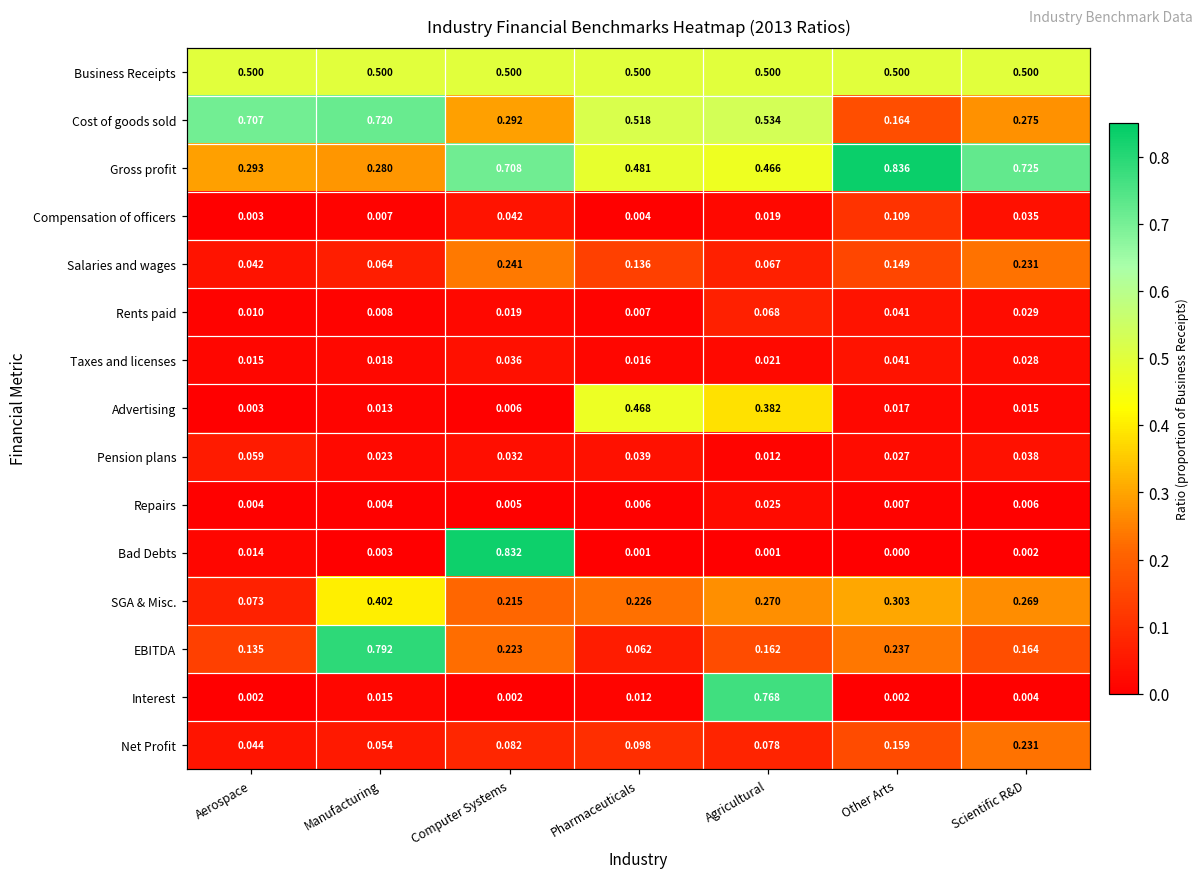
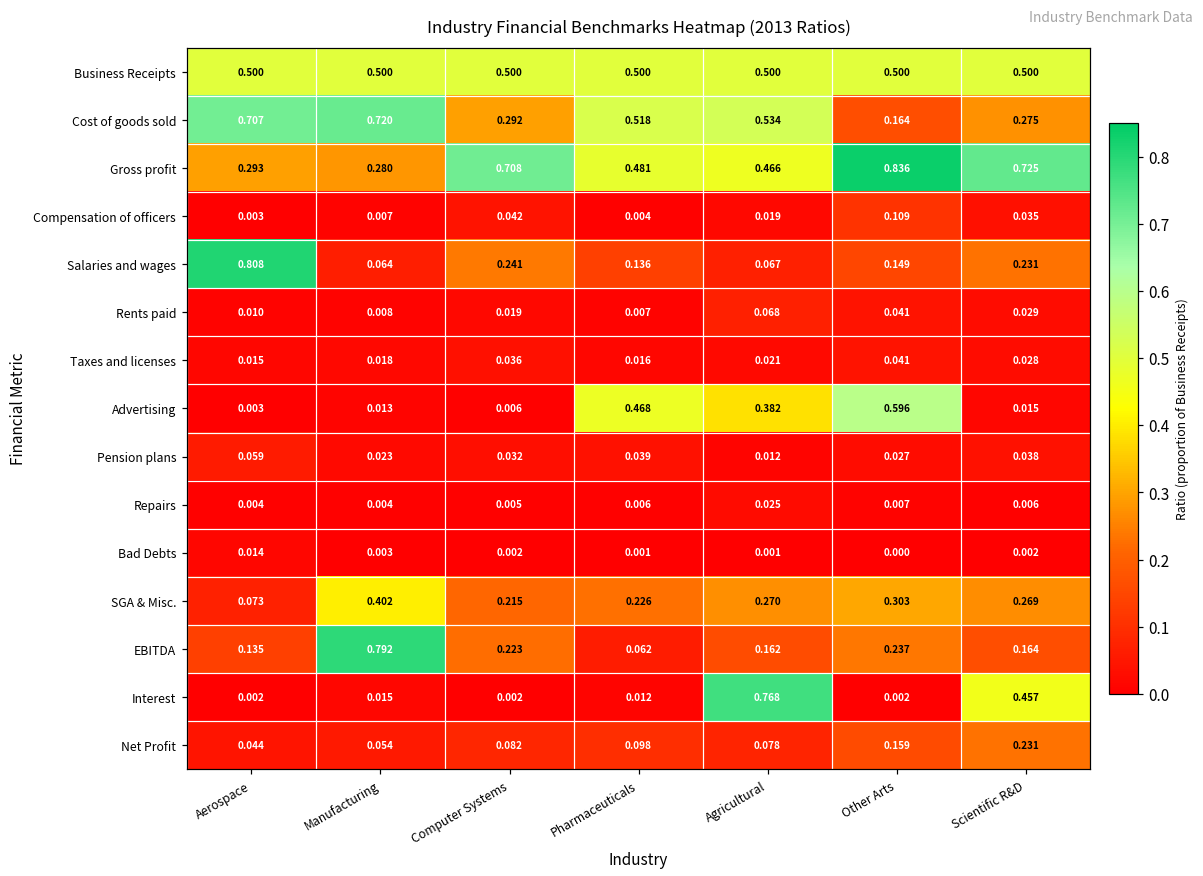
  {
    "Business Receipts": {
      "Aerospace": 0.500,
      "Manufacturing": 0.500,
      "Computer Systems": 0.500,
      "Pharmaceuticals": 0.500,
      "Agricultural": 0.500,
      "Other Arts": 0.500,
      "Scientific R&D": 0.500
    },
    "Cost of goods sold": {
      "Aerospace": 0.707,
      "Manufacturing": 0.720,
      "Computer Systems": 0.292,
      "Pharmaceuticals": 0.518,
      "Agricultural": 0.534,
      "Other Arts": 0.164,
      "Scientific R&D": 0.275
    },
    "Gross profit": {
      "Aerospace": 0.293,
      "Manufacturing": 0.280,
      "Computer Systems": 0.708,
      "Pharmaceuticals": 0.481,
      "Agricultural": 0.466,
      "Other Arts": 0.836,
      "Scientific R&D": 0.725
    },
    "Compensation of officers": {
      "Aerospace": 0.003,
      "Manufacturing": 0.007,
      "Computer Systems": 0.042,
      "Pharmaceuticals": 0.004,
      "Agricultural": 0.019,
      "Other Arts": 0.109,
      "Scientific R&D": 0.035
    },
    "Salaries and wages": {
-     "Aerospace": 0.042,
+     "Aerospace": 0.808,
      "Manufacturing": 0.064,
      "Computer Systems": 0.241,
      "Pharmaceuticals": 0.136,
      "Agricultural": 0.067,
      "Other Arts": 0.149,
      "Scientific R&D": 0.231
    },
    "Rents paid": {
      "Aerospace": 0.010,
      "Manufacturing": 0.008,
      "Computer Systems": 0.019,
      "Pharmaceuticals": 0.007,
      "Agricultural": 0.068,
      "Other Arts": 0.041,
      "Scientific R&D": 0.029
    },
    "Taxes and licenses": {
      "Aerospace": 0.015,
      "Manufacturing": 0.018,
      "Computer Systems": 0.036,
      "Pharmaceuticals": 0.016,
      "Agricultural": 0.021,
      "Other Arts": 0.041,
      "Scientific R&D": 0.028
    },
    "Advertising": {
      "Aerospace": 0.003,
      "Manufacturing": 0.013,
      "Computer Systems": 0.006,
      "Pharmaceuticals": 0.468,
      "Agricultural": 0.382,
-     "Other Arts": 0.017,
+     "Other Arts": 0.596,
      "Scientific R&D": 0.015
    },
    "Pension plans": {
      "Aerospace": 0.059,
      "Manufacturing": 0.023,
      "Computer Systems": 0.032,
      "Pharmaceuticals": 0.039,
      "Agricultural": 0.012,
      "Other Arts": 0.027,
      "Scientific R&D": 0.038
    },
    "Repairs": {
      "Aerospace": 0.004,
      "Manufacturing": 0.004,
      "Computer Systems": 0.005,
      "Pharmaceuticals": 0.006,
      "Agricultural": 0.025,
      "Other Arts": 0.007,
      "Scientific R&D": 0.006
    },
    "Bad Debts": {
      "Aerospace": 0.014,
      "Manufacturing": 0.003,
-     "Computer Systems": 0.832,
+     "Computer Systems": 0.002,
      "Pharmaceuticals": 0.001,
      "Agricultural": 0.001,
      "Other Arts": 0.000,
      "Scientific R&D": 0.002
    },
    "SGA & Misc.": {
      "Aerospace": 0.073,
      "Manufacturing": 0.402,
      "Computer Systems": 0.215,
      "Pharmaceuticals": 0.226,
      "Agricultural": 0.270,
      "Other Arts": 0.303,
      "Scientific R&D": 0.269
    },
    "EBITDA": {
      "Aerospace": 0.135,
      "Manufacturing": 0.792,
      "Computer Systems": 0.223,
      "Pharmaceuticals": 0.062,
      "Agricultural": 0.162,
      "Other Arts": 0.237,
      "Scientific R&D": 0.164
    },
    "Interest": {
      "Aerospace": 0.002,
      "Manufacturing": 0.015,
      "Computer Systems": 0.002,
      "Pharmaceuticals": 0.012,
      "Agricultural": 0.768,
      "Other Arts": 0.002,
-     "Scientific R&D": 0.004
+     "Scientific R&D": 0.457
    },
    "Net Profit": {
      "Aerospace": 0.044,
      "Manufacturing": 0.054,
      "Computer Systems": 0.082,
      "Pharmaceuticals": 0.098,
      "Agricultural": 0.078,
      "Other Arts": 0.159,
      "Scientific R&D": 0.231
    }
  }
